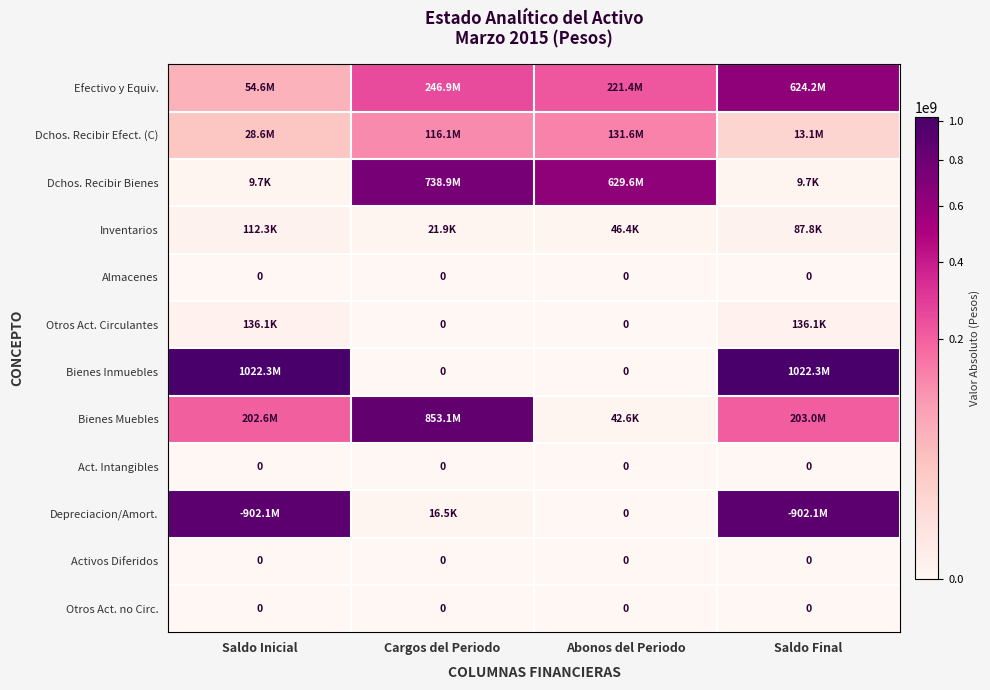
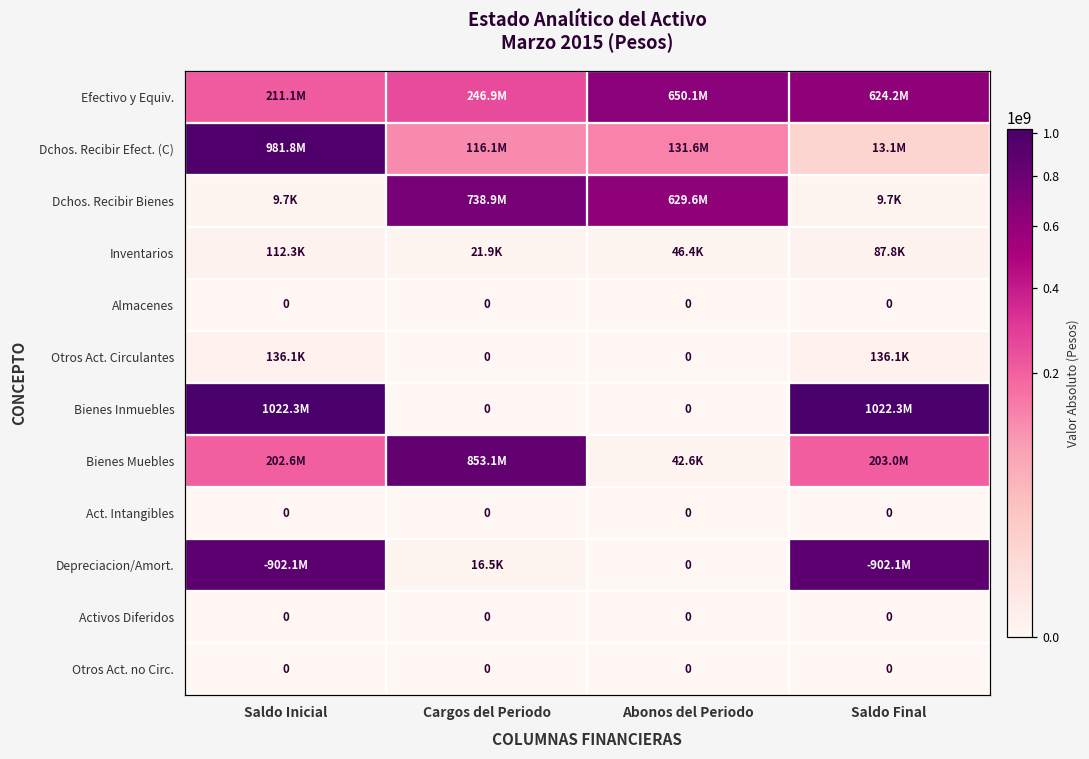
  {
    "Efectivo y Equiv.": {
-     "Saldo Inicial": "54.6M",
+     "Saldo Inicial": "211.1M",
      "Cargos del Periodo": "246.9M",
-     "Abonos del Periodo": "221.4M",
+     "Abonos del Periodo": "650.1M",
      "Saldo Final": "624.2M"
    },
    "Dchos. Recibir Efect. (C)": {
-     "Saldo Inicial": "28.6M",
+     "Saldo Inicial": "981.8M",
      "Cargos del Periodo": "116.1M",
      "Abonos del Periodo": "131.6M",
      "Saldo Final": "13.1M"
    },
    "Dchos. Recibir Bienes": {
      "Saldo Inicial": "9.7K",
      "Cargos del Periodo": "738.9M",
      "Abonos del Periodo": "629.6M",
      "Saldo Final": "9.7K"
    },
    "Inventarios": {
      "Saldo Inicial": "112.3K",
      "Cargos del Periodo": "21.9K",
      "Abonos del Periodo": "46.4K",
      "Saldo Final": "87.8K"
    },
    "Almacenes": {
      "Saldo Inicial": "0",
      "Cargos del Periodo": "0",
      "Abonos del Periodo": "0",
      "Saldo Final": "0"
    },
    "Otros Act. Circulantes": {
      "Saldo Inicial": "136.1K",
      "Cargos del Periodo": "0",
      "Abonos del Periodo": "0",
      "Saldo Final": "136.1K"
    },
    "Bienes Inmuebles": {
      "Saldo Inicial": "1022.3M",
      "Cargos del Periodo": "0",
      "Abonos del Periodo": "0",
      "Saldo Final": "1022.3M"
    },
    "Bienes Muebles": {
      "Saldo Inicial": "202.6M",
      "Cargos del Periodo": "853.1M",
      "Abonos del Periodo": "42.6K",
      "Saldo Final": "203.0M"
    },
    "Act. Intangibles": {
      "Saldo Inicial": "0",
      "Cargos del Periodo": "0",
      "Abonos del Periodo": "0",
      "Saldo Final": "0"
    },
    "Depreciacion/Amort.": {
      "Saldo Inicial": "-902.1M",
      "Cargos del Periodo": "16.5K",
      "Abonos del Periodo": "0",
      "Saldo Final": "-902.1M"
    },
    "Activos Diferidos": {
      "Saldo Inicial": "0",
      "Cargos del Periodo": "0",
      "Abonos del Periodo": "0",
      "Saldo Final": "0"
    },
    "Otros Act. no Circ.": {
      "Saldo Inicial": "0",
      "Cargos del Periodo": "0",
      "Abonos del Periodo": "0",
      "Saldo Final": "0"
    }
  }
